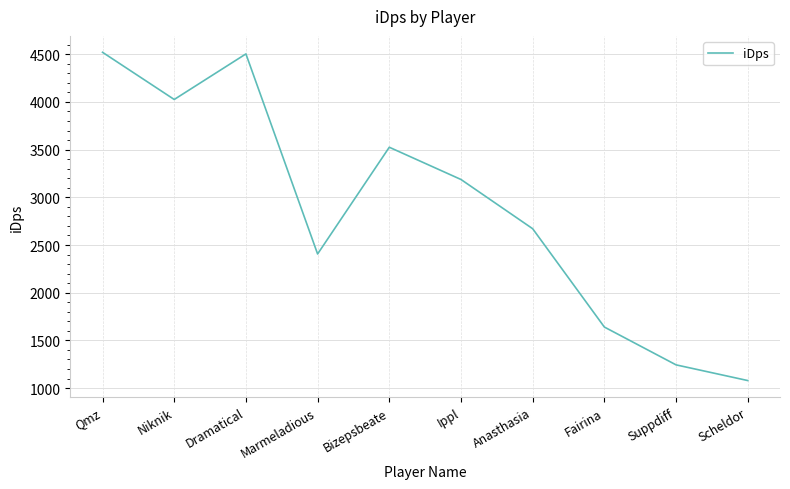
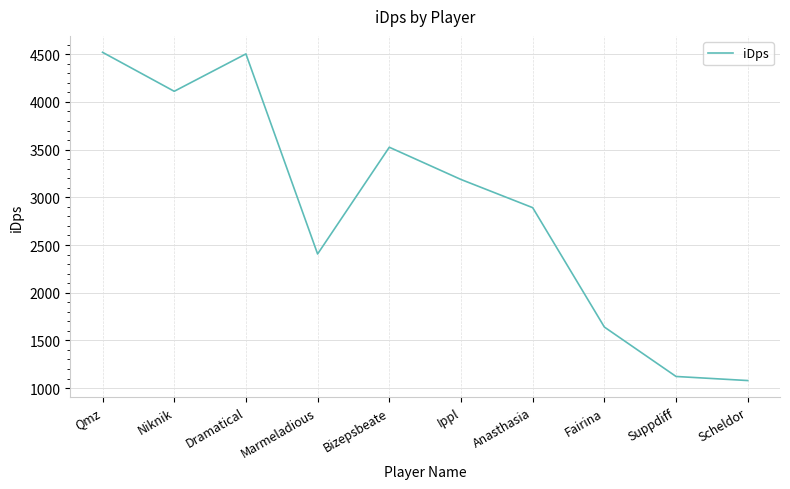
  {
    "Qmz": 4500,
-   "Niknik": 4000,
+   "Niknik": 4100,
    "Dramatical": 4500,
    "Marmeladious": 2400,
    "Bizepsbeate": 3500,
    "Ippl": 3200,
-   "Anasthasia": 2700,
+   "Anasthasia": 2900,
    "Fairina": 1600,
-   "Suppdiff": 1200,
+   "Suppdiff": 1100,
    "Scheldor": 1100
  }
